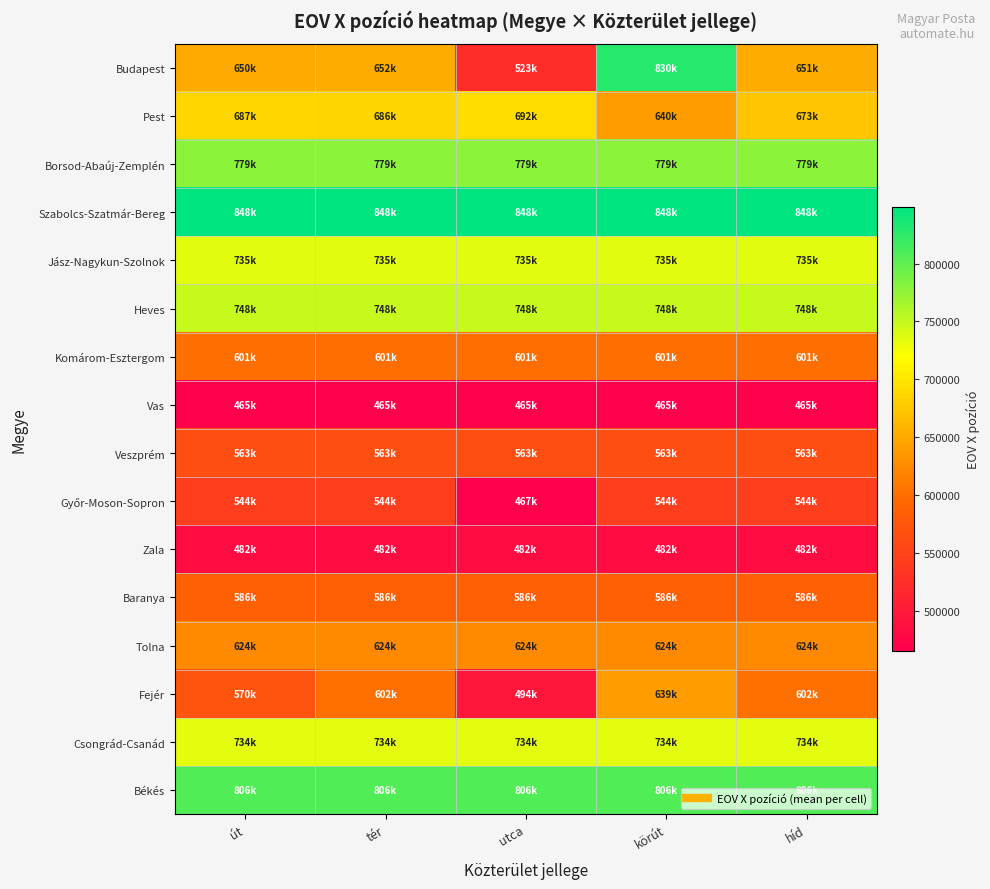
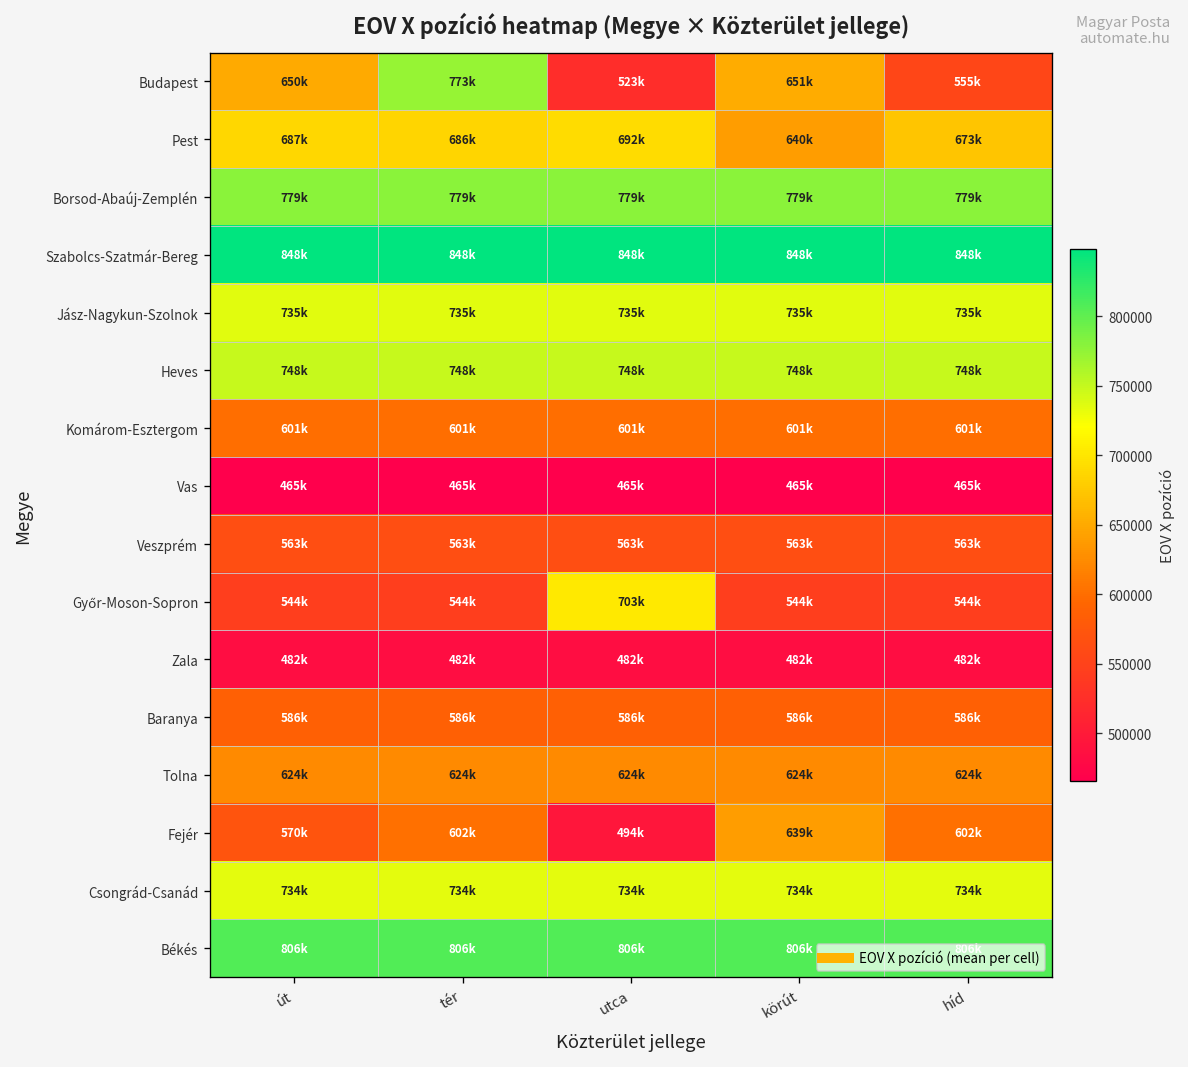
  {
    "Budapest": {
      "út": "650k",
-     "tér": "652k",
+     "tér": "773k",
      "utca": "523k",
-     "körút": "830k",
-     "híd": "651k"
+     "körút": "651k",
+     "híd": "555k"
    },
    "Pest": {
      "út": "687k",
      "tér": "686k",
      "utca": "692k",
      "körút": "640k",
      "híd": "673k"
    },
    "Borsod-Abaúj-Zemplén": {
      "út": "779k",
      "tér": "779k",
      "utca": "779k",
      "körút": "779k",
      "híd": "779k"
    },
    "Szabolcs-Szatmár-Bereg": {
      "út": "848k",
      "tér": "848k",
      "utca": "848k",
      "körút": "848k",
      "híd": "848k"
    },
    "Jász-Nagykun-Szolnok": {
      "út": "735k",
      "tér": "735k",
      "utca": "735k",
      "körút": "735k",
      "híd": "735k"
    },
    "Heves": {
      "út": "748k",
      "tér": "748k",
      "utca": "748k",
      "körút": "748k",
      "híd": "748k"
    },
    "Komárom-Esztergom": {
      "út": "601k",
      "tér": "601k",
      "utca": "601k",
      "körút": "601k",
      "híd": "601k"
    },
    "Vas": {
      "út": "465k",
      "tér": "465k",
      "utca": "465k",
      "körút": "465k",
      "híd": "465k"
    },
    "Veszprém": {
      "út": "563k",
      "tér": "563k",
      "utca": "563k",
      "körút": "563k",
      "híd": "563k"
    },
    "Győr-Moson-Sopron": {
      "út": "544k",
      "tér": "544k",
-     "utca": "467k",
+     "utca": "703k",
      "körút": "544k",
      "híd": "544k"
    },
    "Zala": {
      "út": "482k",
      "tér": "482k",
      "utca": "482k",
      "körút": "482k",
      "híd": "482k"
    },
    "Baranya": {
      "út": "586k",
      "tér": "586k",
      "utca": "586k",
      "körút": "586k",
      "híd": "586k"
    },
    "Tolna": {
      "út": "624k",
      "tér": "624k",
      "utca": "624k",
      "körút": "624k",
      "híd": "624k"
    },
    "Fejér": {
      "út": "570k",
      "tér": "602k",
      "utca": "494k",
      "körút": "639k",
      "híd": "602k"
    },
    "Csongrád-Csanád": {
      "út": "734k",
      "tér": "734k",
      "utca": "734k",
      "körút": "734k",
      "híd": "734k"
    },
    "Békés": {
      "út": "806k",
      "tér": "806k",
      "utca": "806k",
      "körút": "806k"
    }
  }
